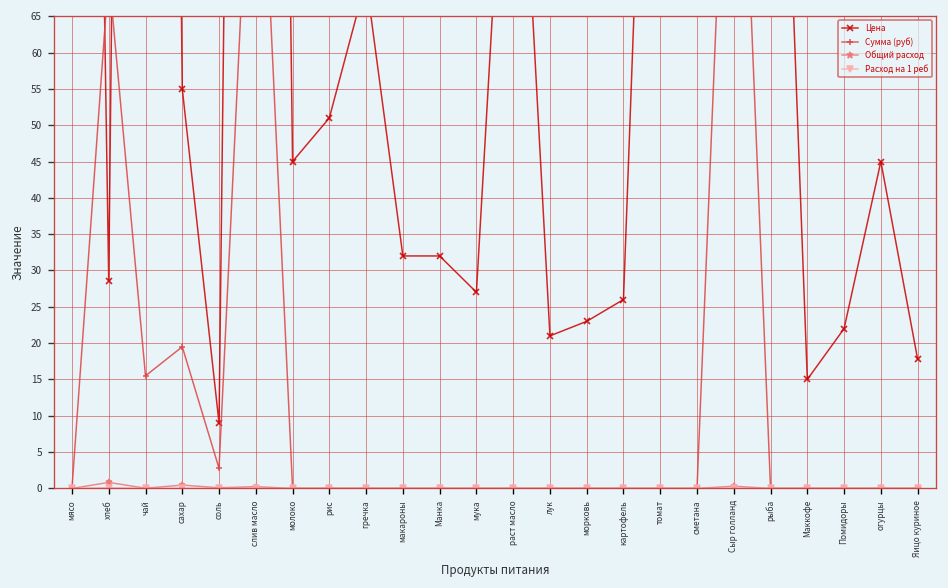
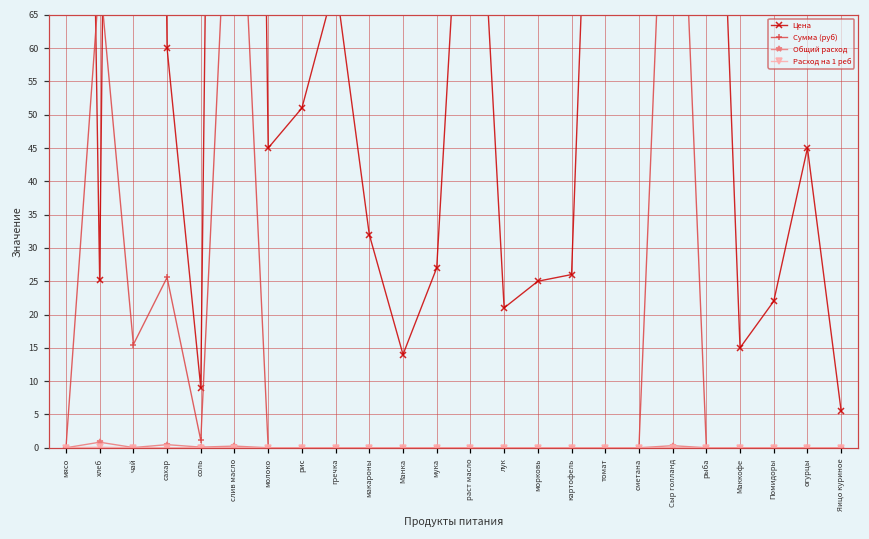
  {
    "Цена": {
-     "хлеб": 29,
-     "сахар": 55,
+     "хлеб": 25,
+     "сахар": 60,
      "соль": 9,
      "молоко": 45,
      "рис": 51,
      "макароны": 32,
-     "Манка": 32,
+     "Манка": 14,
      "мука": 27,
      "лук": 21,
-     "морковь": 23,
+     "морковь": 25,
      "картофель": 26,
      "Маккофе": 15,
      "Помидоры": 22,
      "огурцы": 45,
-     "Яицо куриное": 18
+     "Яицо куриное": 6
    },
    "Сумма (руб)": {
      "чай": 16,
-     "сахар": 20,
-     "соль": 3
+     "сахар": 26,
+     "соль": 1
    },
    "Общий расход": {
      "хлеб": 1,
      "сахар": 0
    },
    "Расход на 1 реб": {
      "хлеб": 0,
      "сахар": 0
    }
  }
